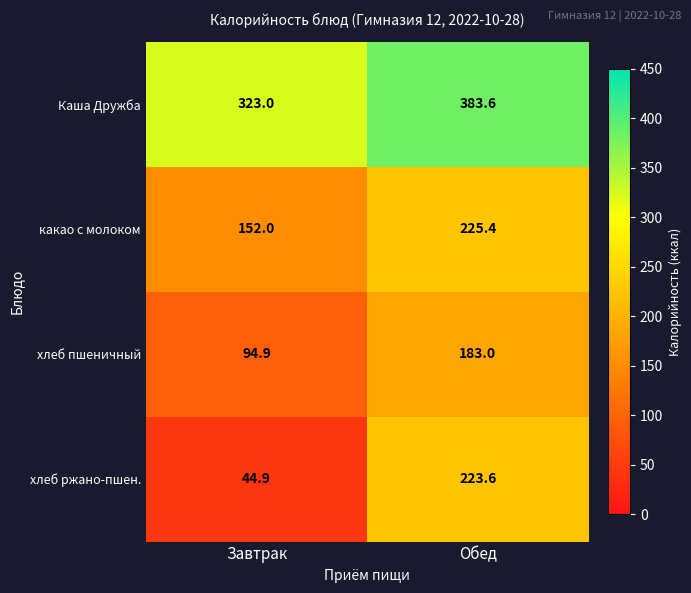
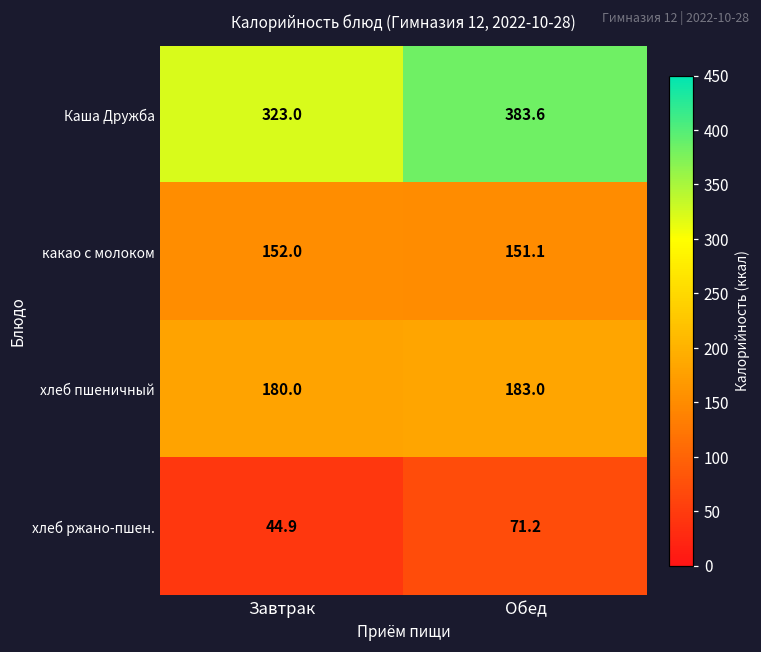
  {
    "Каша Дружба": {
      "Завтрак": 323.0,
      "Обед": 383.6
    },
    "какао с молоком": {
      "Завтрак": 152.0,
-     "Обед": 225.4
+     "Обед": 151.1
    },
    "хлеб пшеничный": {
-     "Завтрак": 94.9,
+     "Завтрак": 180.0,
      "Обед": 183.0
    },
    "хлеб ржано-пшен.": {
      "Завтрак": 44.9,
-     "Обед": 223.6
+     "Обед": 71.2
    }
  }
